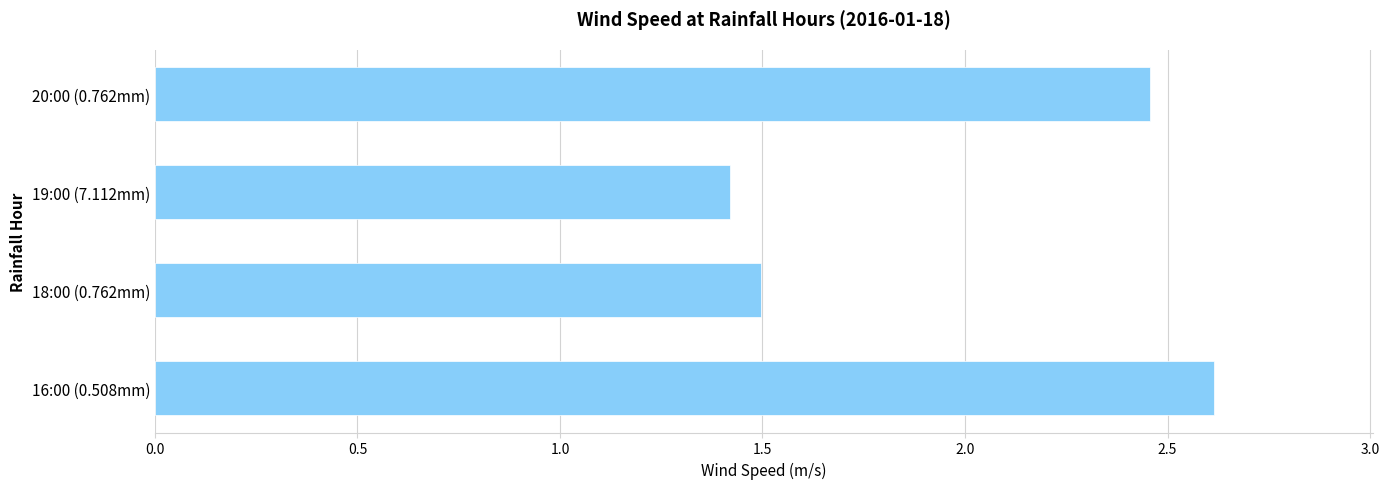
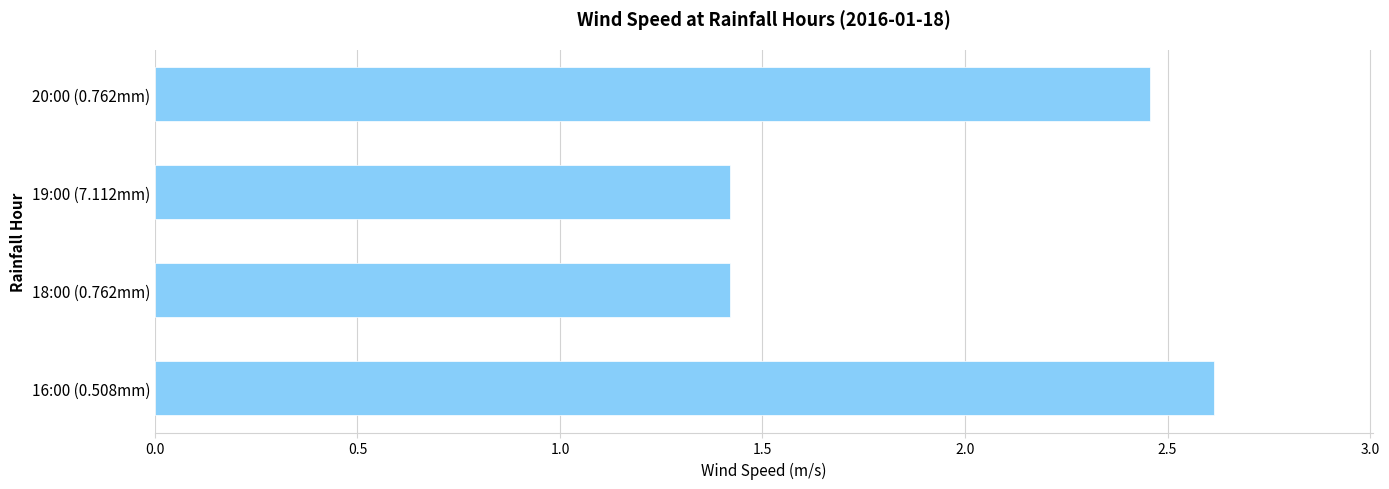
  {
    "20:00 (0.762mm)": 2.46,
    "19:00 (7.112mm)": 1.42,
-   "18:00 (0.762mm)": 1.50,
+   "18:00 (0.762mm)": 1.42,
    "16:00 (0.508mm)": 2.62
  }
